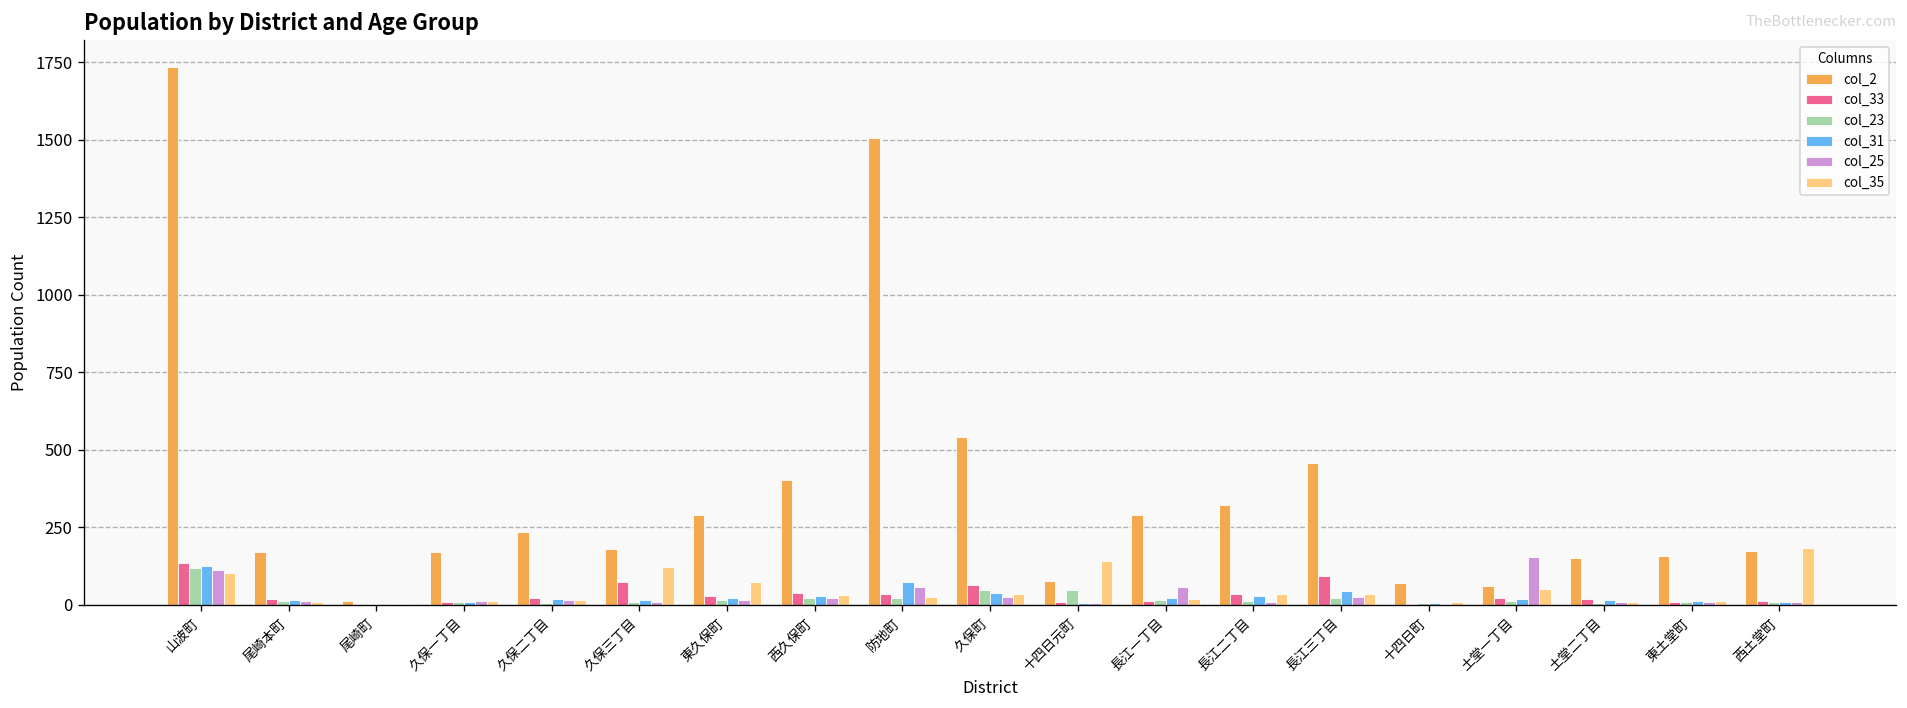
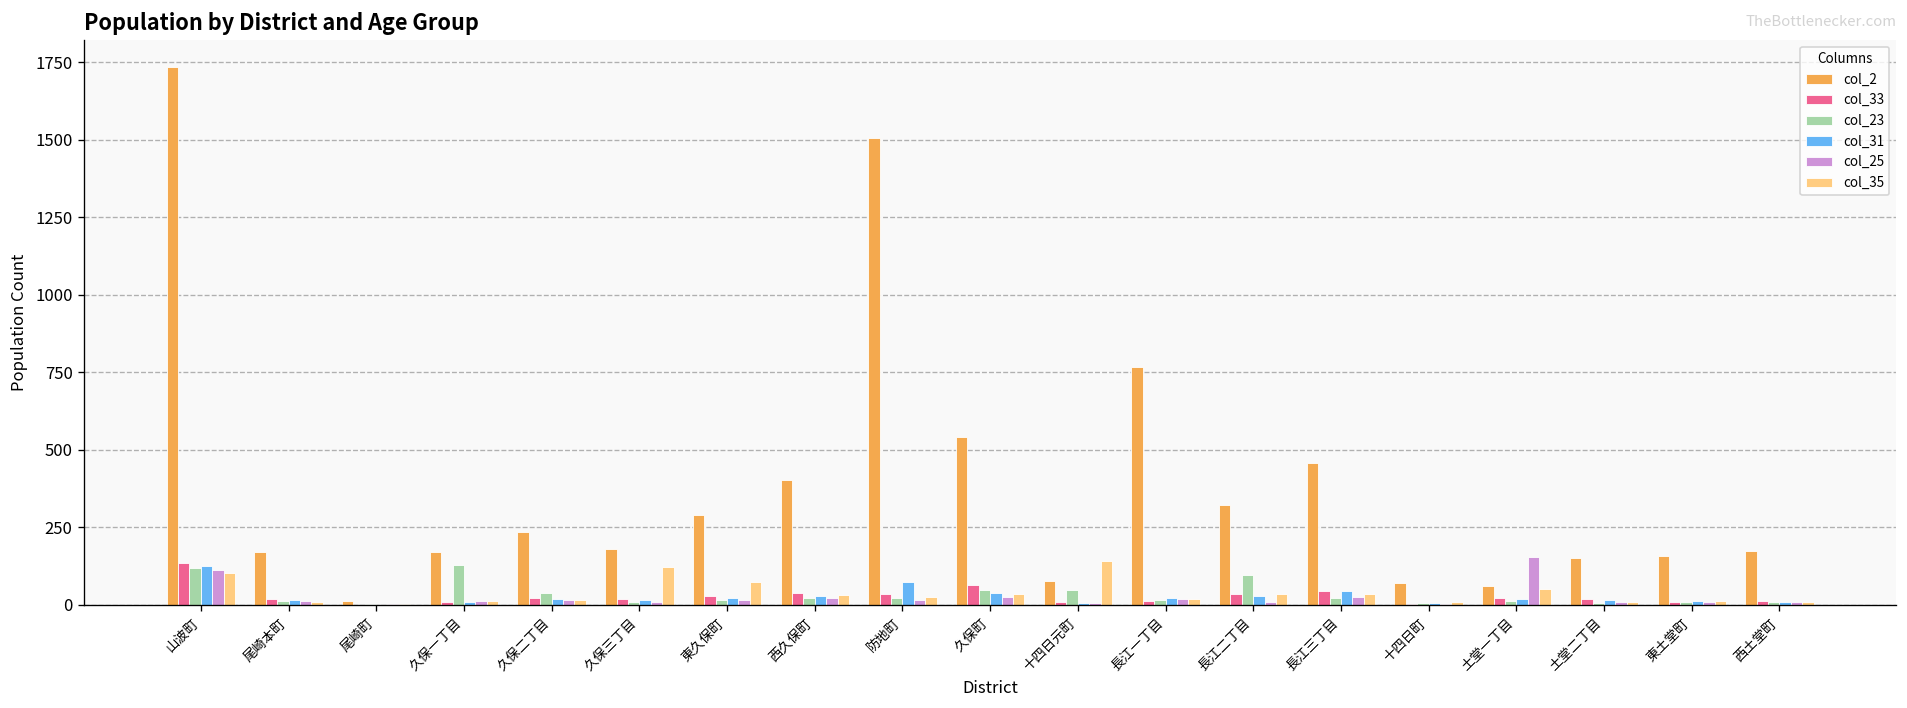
  {
    "col_2": {
      "山波町": 1740,
      "尾崎本町": 170,
      "尾崎町": 10,
      "久保一丁目": 170,
      "久保二丁目": 230,
      "久保三丁目": 180,
      "東久保町": 290,
      "西久保町": 400,
      "防地町": 1510,
      "久保町": 540,
      "十四日元町": 80,
-     "長江一丁目": 290,
+     "長江一丁目": 770,
      "長江二丁目": 320,
      "長江三丁目": 460,
      "十四日町": 70,
      "土堂一丁目": 60,
      "土堂二丁目": 150,
      "東土堂町": 160,
      "西土堂町": 170
    },
    "col_33": {
      "山波町": 130,
      "尾崎本町": 20,
      "尾崎町": 0,
      "久保二丁目": 20,
-     "久保三丁目": 70,
+     "久保三丁目": 20,
      "東久保町": 30,
      "西久保町": 40,
      "防地町": 40,
      "久保町": 60,
      "長江一丁目": 10,
      "長江二丁目": 30,
-     "長江三丁目": 90,
+     "長江三丁目": 40,
      "土堂一丁目": 20,
      "土堂二丁目": 20,
      "東土堂町": 10,
      "西土堂町": 10
    },
    "col_23": {
      "山波町": 120,
      "尾崎本町": 10,
-     "久保一丁目": 10,
-     "久保二丁目": 10,
+     "久保一丁目": 130,
+     "久保二丁目": 40,
      "久保三丁目": 10,
      "東久保町": 20,
      "西久保町": 20,
      "防地町": 20,
      "久保町": 50,
      "十四日元町": 50,
      "長江一丁目": 20,
-     "長江二丁目": 10,
+     "長江二丁目": 100,
      "長江三丁目": 20,
      "土堂一丁目": 10,
      "東土堂町": 10
    },
    "col_31": {
      "山波町": 120,
      "尾崎本町": 10,
      "尾崎町": 0,
      "久保一丁目": 10,
      "久保二丁目": 20,
      "久保三丁目": 20,
      "東久保町": 20,
      "西久保町": 30,
      "防地町": 70,
      "久保町": 40,
      "長江一丁目": 20,
      "長江二丁目": 30,
      "長江三丁目": 40,
      "土堂一丁目": 20,
      "土堂二丁目": 20,
      "東土堂町": 10,
      "西土堂町": 10
    },
    "col_25": {
      "山波町": 110,
      "尾崎本町": 10,
      "久保一丁目": 10,
      "久保二丁目": 20,
      "東久保町": 20,
      "西久保町": 20,
-     "防地町": 60,
+     "防地町": 10,
      "久保町": 30,
-     "長江一丁目": 60,
+     "長江一丁目": 20,
      "長江三丁目": 30,
      "土堂一丁目": 150,
      "東土堂町": 10
    },
    "col_35": {
      "山波町": 100,
      "尾崎本町": 10,
      "久保一丁目": 10,
      "久保二丁目": 20,
      "久保三丁目": 120,
      "東久保町": 70,
      "西久保町": 30,
      "防地町": 30,
      "久保町": 30,
      "十四日元町": 140,
      "長江一丁目": 20,
      "長江二丁目": 30,
      "長江三丁目": 30,
      "土堂一丁目": 50,
      "東土堂町": 10,
-     "西土堂町": 180
+     "西土堂町": 10
    }
  }
